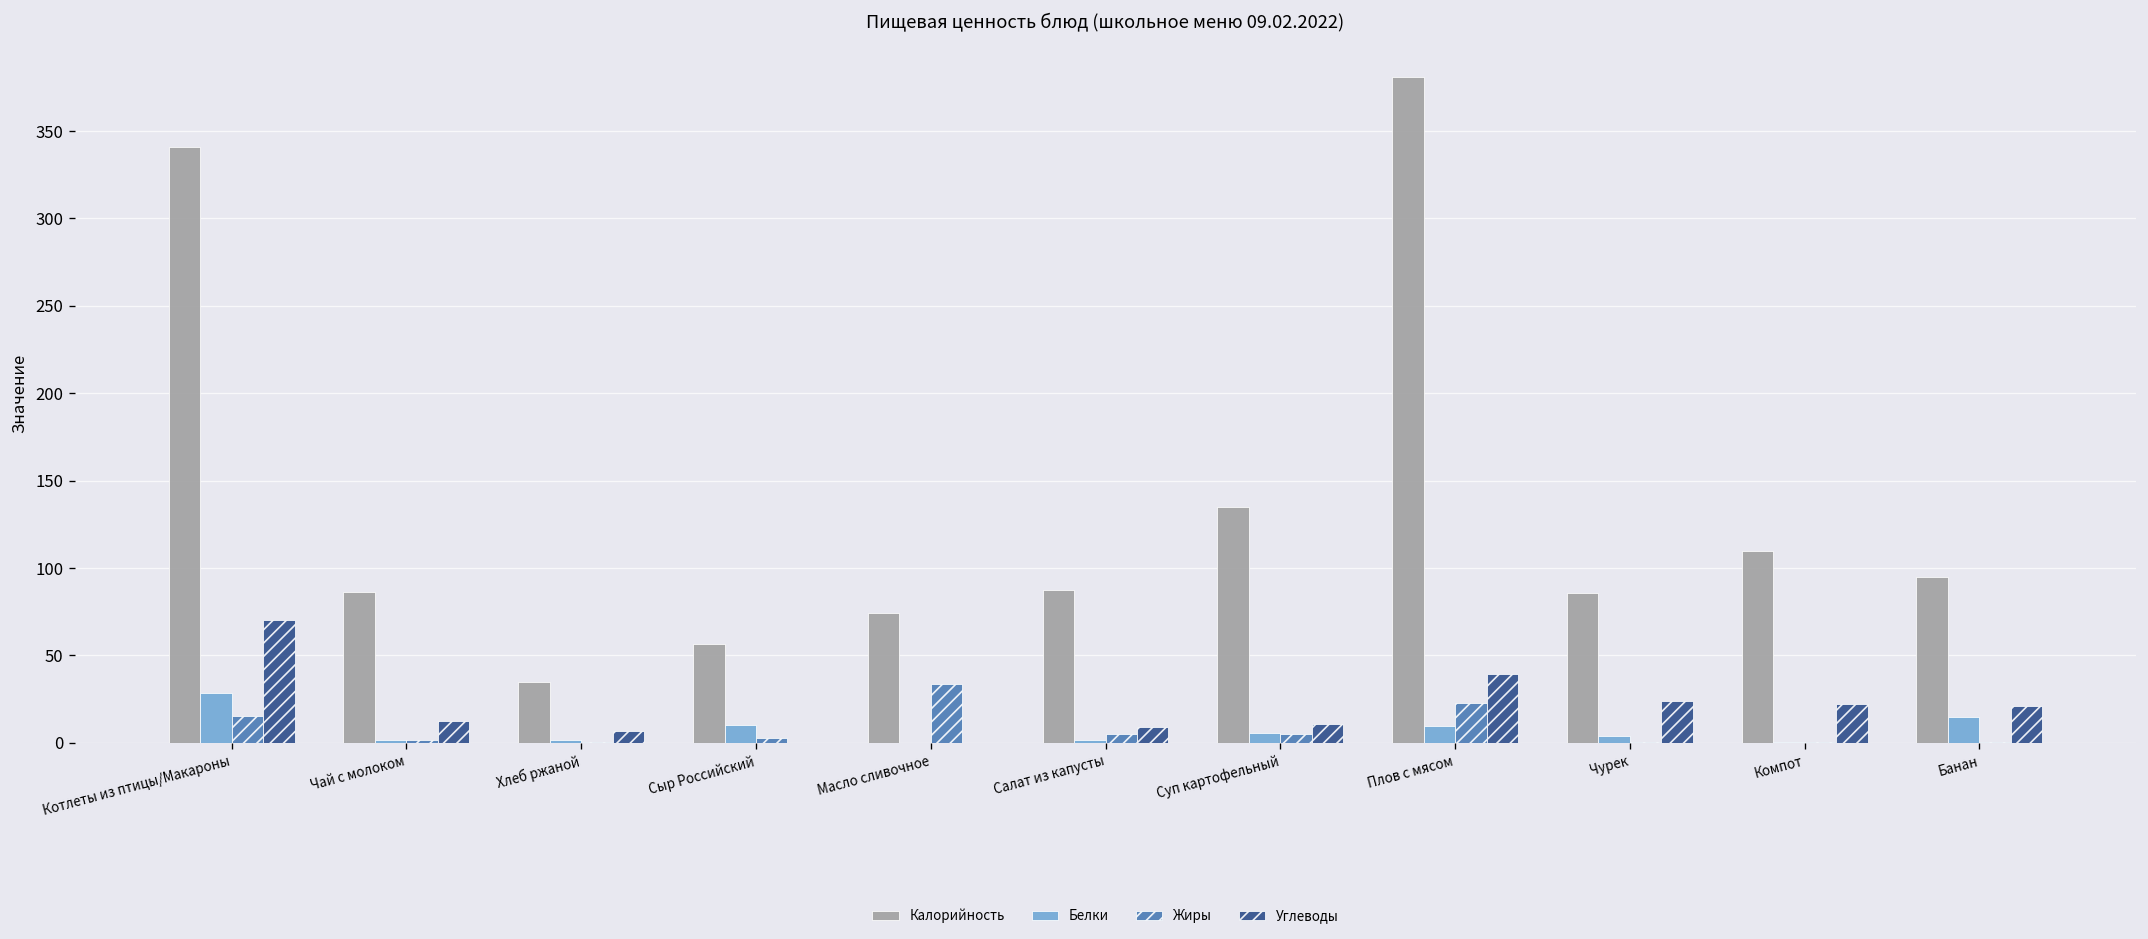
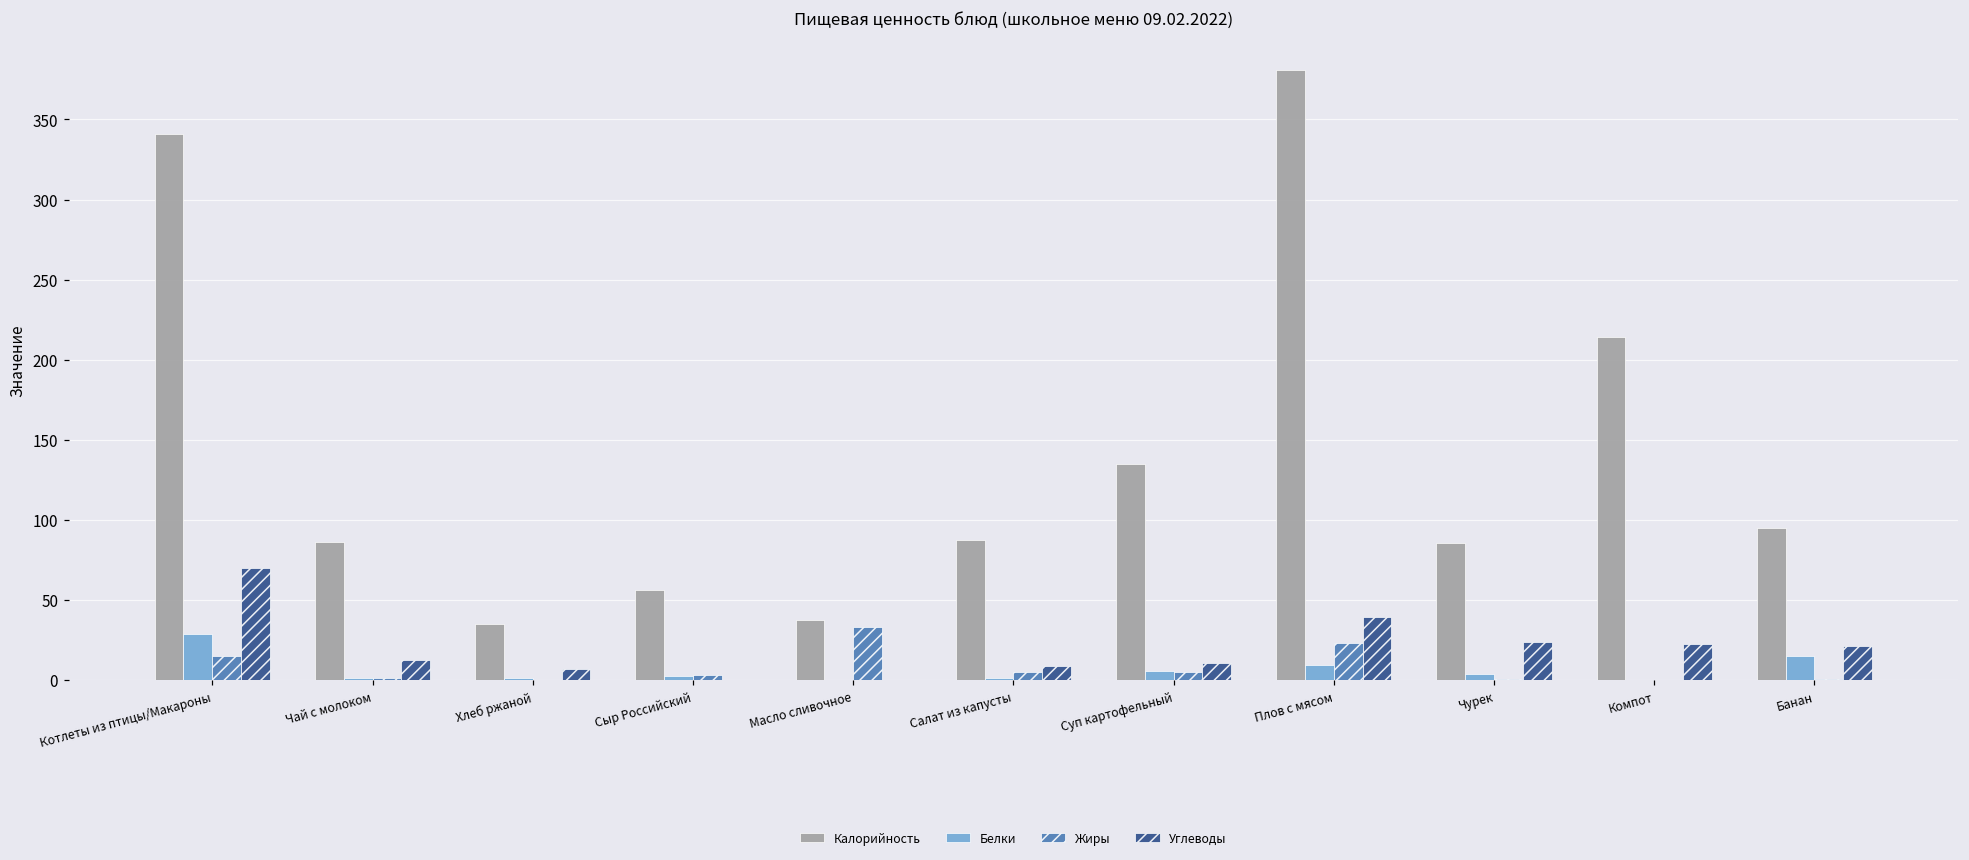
  {
    "Калорийность": {
      "Котлеты из птицы/Макароны": 341,
      "Чай с молоком": 86,
      "Хлеб ржаной": 35,
      "Сыр Российский": 56,
-     "Масло сливочное": 74,
+     "Масло сливочное": 38,
      "Салат из капусты": 87,
      "Суп картофельный": 135,
      "Плов с мясом": 381,
      "Чурек": 86,
-     "Компот": 110,
+     "Компот": 214,
      "Банан": 95
    },
    "Белки": {
      "Котлеты из птицы/Макароны": 29,
-     "Сыр Российский": 10,
+     "Сыр Российский": 2,
      "Масло сливочное": 0,
      "Суп картофельный": 5,
      "Плов с мясом": 10,
      "Чурек": 4,
      "Банан": 15
    },
    "Жиры": {
      "Котлеты из птицы/Макароны": 15,
      "Сыр Российский": 3,
      "Масло сливочное": 33,
      "Салат из капусты": 5,
      "Суп картофельный": 5,
      "Плов с мясом": 23
    },
    "Углеводы": {
      "Котлеты из птицы/Макароны": 70,
      "Чай с молоком": 12,
      "Хлеб ржаной": 7,
      "Сыр Российский": 0,
      "Салат из капусты": 9,
      "Суп картофельный": 11,
      "Плов с мясом": 39,
      "Чурек": 24,
      "Компот": 22,
      "Банан": 21
    }
  }
